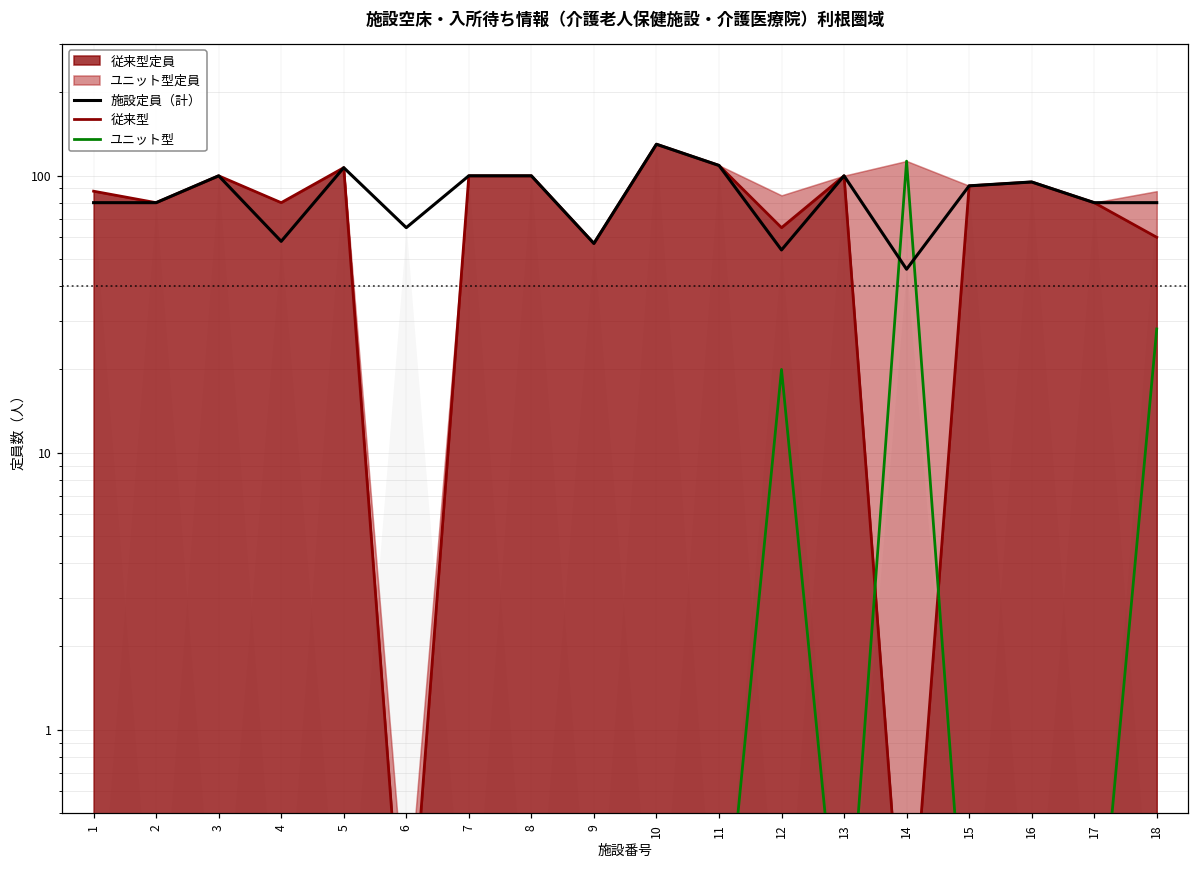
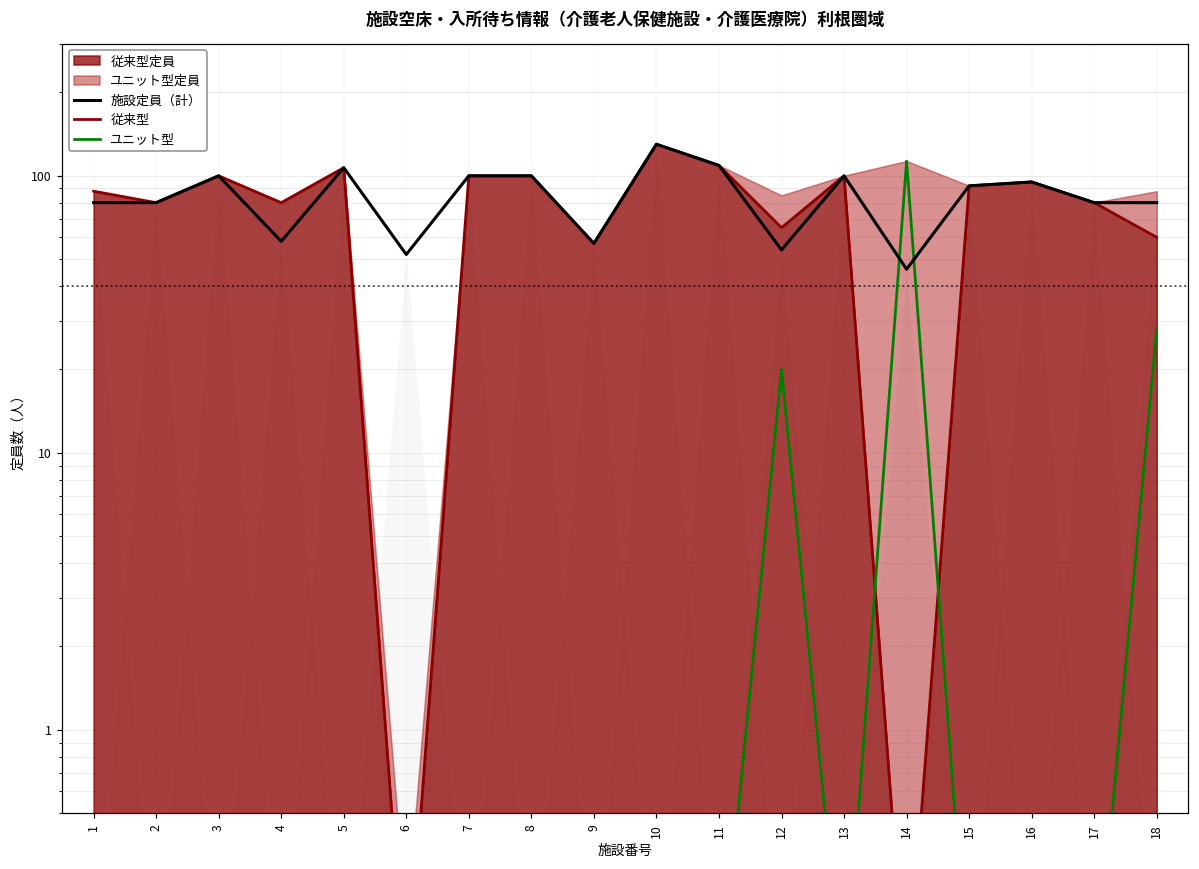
  {
    "施設定員（計）": {
-     "6": 65
+     "6": 52
    },
    "従来型定員": {
      "12": 65,
      "18": 60
    },
    "ユニット型": {
      "12": 20,
      "18": 28
    },
    "ユニット型定員": {
      "12": 20,
      "18": 28
    }
  }
